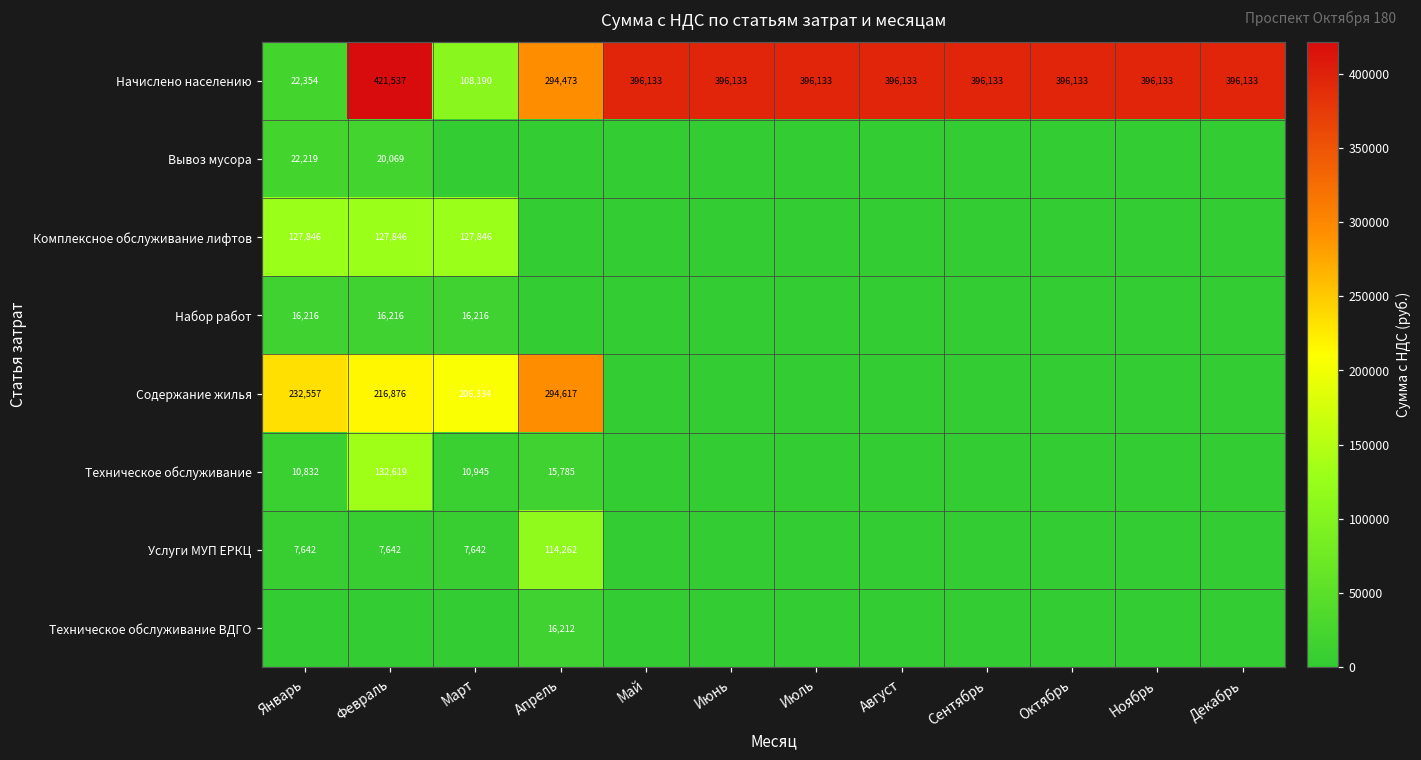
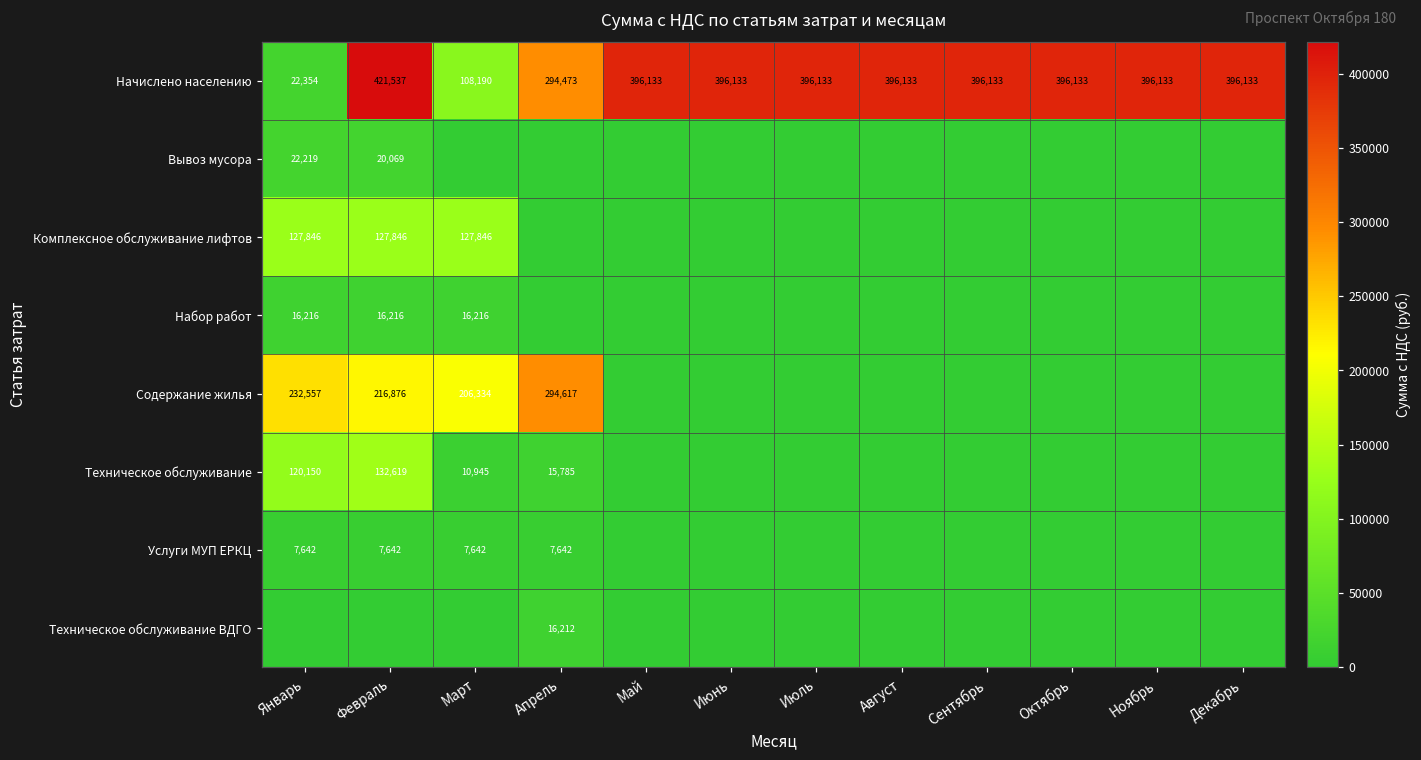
  {
    "Начислено населению": {
      "Январь": "22,354",
      "Февраль": "421,537",
      "Март": "108,190",
      "Апрель": "294,473",
      "Май": "396,133",
      "Июнь": "396,133",
      "Июль": "396,133",
      "Август": "396,133",
      "Сентябрь": "396,133",
      "Октябрь": "396,133",
      "Ноябрь": "396,133",
      "Декабрь": "396,133"
    },
    "Вывоз мусора": {
      "Январь": "22,219",
      "Февраль": "20,069"
    },
    "Комплексное обслуживание лифтов": {
      "Январь": "127,846",
      "Февраль": "127,846",
      "Март": "127,846"
    },
    "Набор работ": {
      "Январь": "16,216",
      "Февраль": "16,216",
      "Март": "16,216"
    },
    "Содержание жилья": {
      "Январь": "232,557",
      "Февраль": "216,876",
      "Март": "206,334",
      "Апрель": "294,617"
    },
    "Техническое обслуживание": {
-     "Январь": "10,832",
+     "Январь": "120,150",
      "Февраль": "132,619",
      "Март": "10,945",
      "Апрель": "15,785"
    },
    "Услуги МУП ЕРКЦ": {
      "Январь": "7,642",
      "Февраль": "7,642",
      "Март": "7,642",
-     "Апрель": "114,262"
+     "Апрель": "7,642"
    },
    "Техническое обслуживание ВДГО": {
      "Апрель": "16,212"
    }
  }
